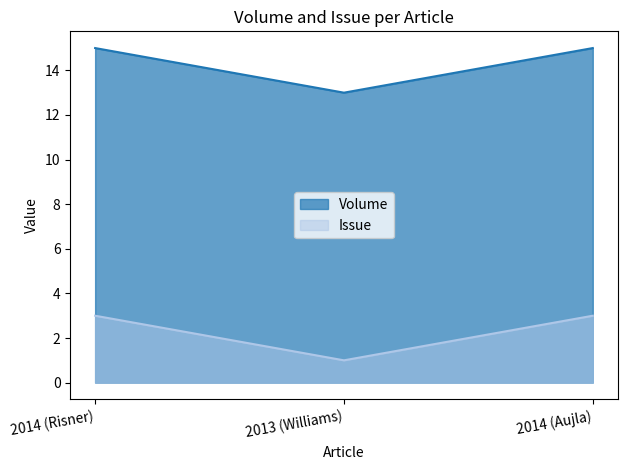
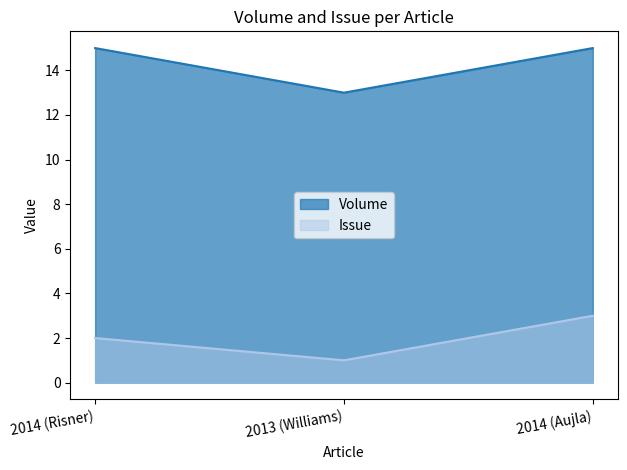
  {
    "Volume": {
      "2014 (Risner)": 15,
      "2013 (Williams)": 13,
      "2014 (Aujla)": 15
    },
    "Issue": {
-     "2014 (Risner)": 3,
+     "2014 (Risner)": 2,
      "2013 (Williams)": 1,
      "2014 (Aujla)": 3
    }
  }
